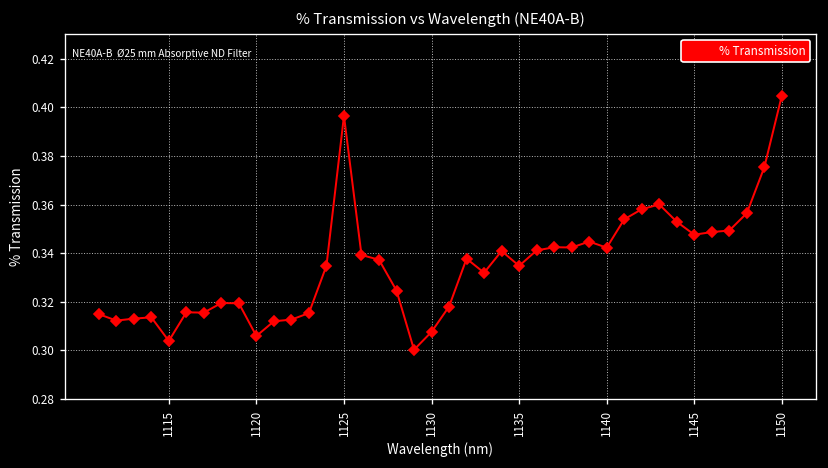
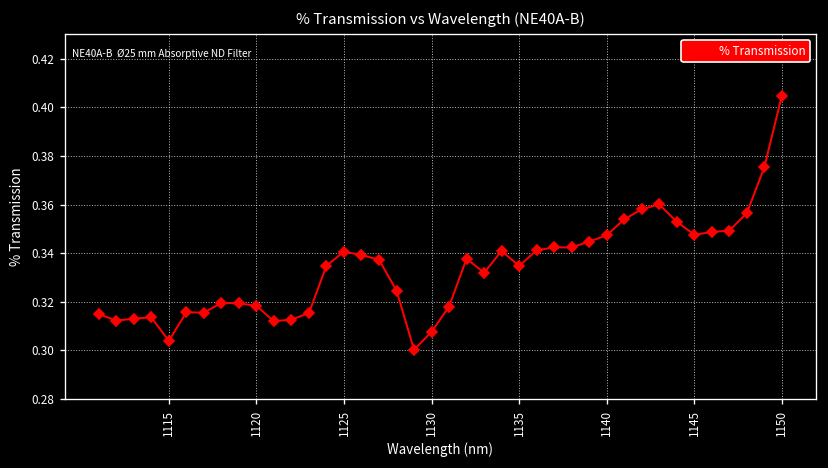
  {
    "1115": 0.304,
-   "1120": 0.306,
-   "1125": 0.396,
+   "1120": 0.318,
+   "1125": 0.341,
    "1130": 0.308,
    "1135": 0.335,
-   "1140": 0.342,
+   "1140": 0.347,
    "1145": 0.348,
    "1150": 0.405
  }
